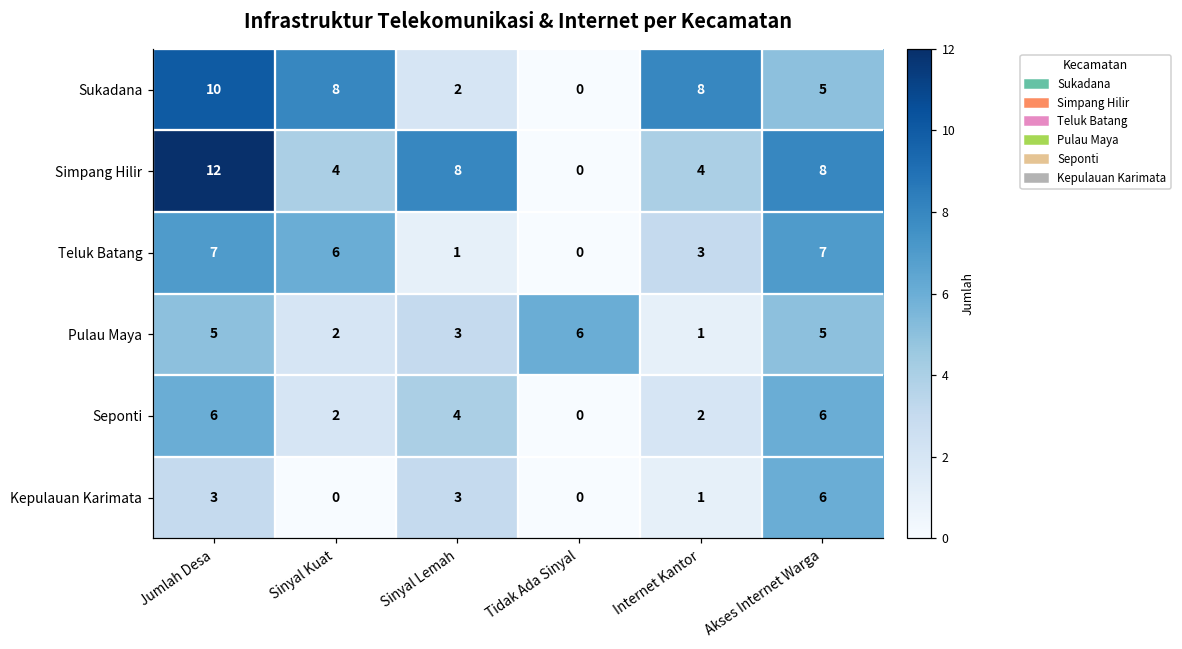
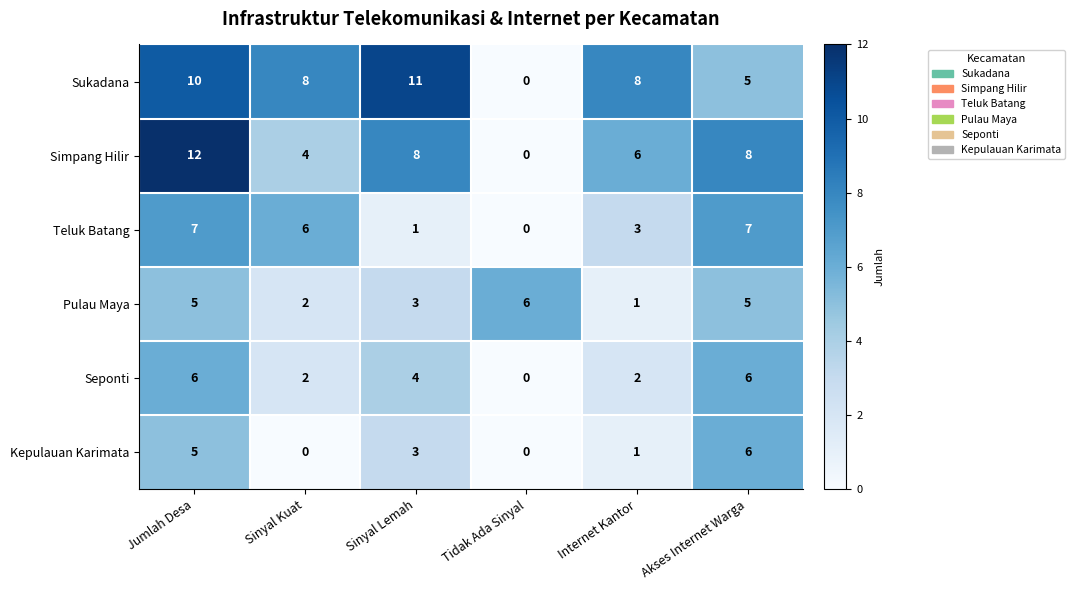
  {
    "Sukadana": {
      "Jumlah Desa": 10,
      "Sinyal Kuat": 8,
-     "Sinyal Lemah": 2,
+     "Sinyal Lemah": 11,
      "Tidak Ada Sinyal": 0,
      "Internet Kantor": 8,
      "Akses Internet Warga": 5
    },
    "Simpang Hilir": {
      "Jumlah Desa": 12,
      "Sinyal Kuat": 4,
      "Sinyal Lemah": 8,
      "Tidak Ada Sinyal": 0,
-     "Internet Kantor": 4,
+     "Internet Kantor": 6,
      "Akses Internet Warga": 8
    },
    "Teluk Batang": {
      "Jumlah Desa": 7,
      "Sinyal Kuat": 6,
      "Sinyal Lemah": 1,
      "Tidak Ada Sinyal": 0,
      "Internet Kantor": 3,
      "Akses Internet Warga": 7
    },
    "Pulau Maya": {
      "Jumlah Desa": 5,
      "Sinyal Kuat": 2,
      "Sinyal Lemah": 3,
      "Tidak Ada Sinyal": 6,
      "Internet Kantor": 1,
      "Akses Internet Warga": 5
    },
    "Seponti": {
      "Jumlah Desa": 6,
      "Sinyal Kuat": 2,
      "Sinyal Lemah": 4,
      "Tidak Ada Sinyal": 0,
      "Internet Kantor": 2,
      "Akses Internet Warga": 6
    },
    "Kepulauan Karimata": {
-     "Jumlah Desa": 3,
+     "Jumlah Desa": 5,
      "Sinyal Kuat": 0,
      "Sinyal Lemah": 3,
      "Tidak Ada Sinyal": 0,
      "Internet Kantor": 1,
      "Akses Internet Warga": 6
    }
  }
